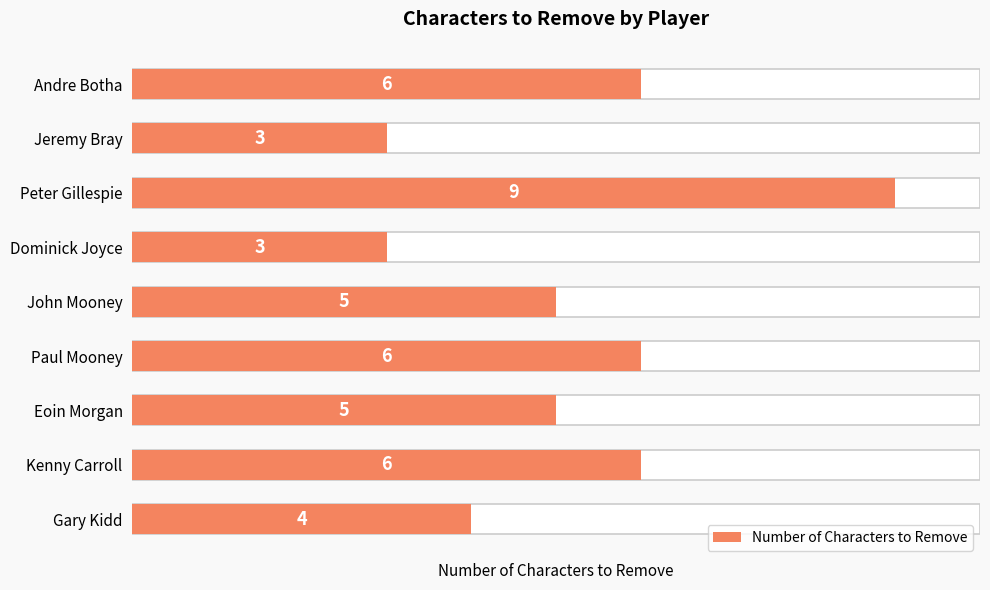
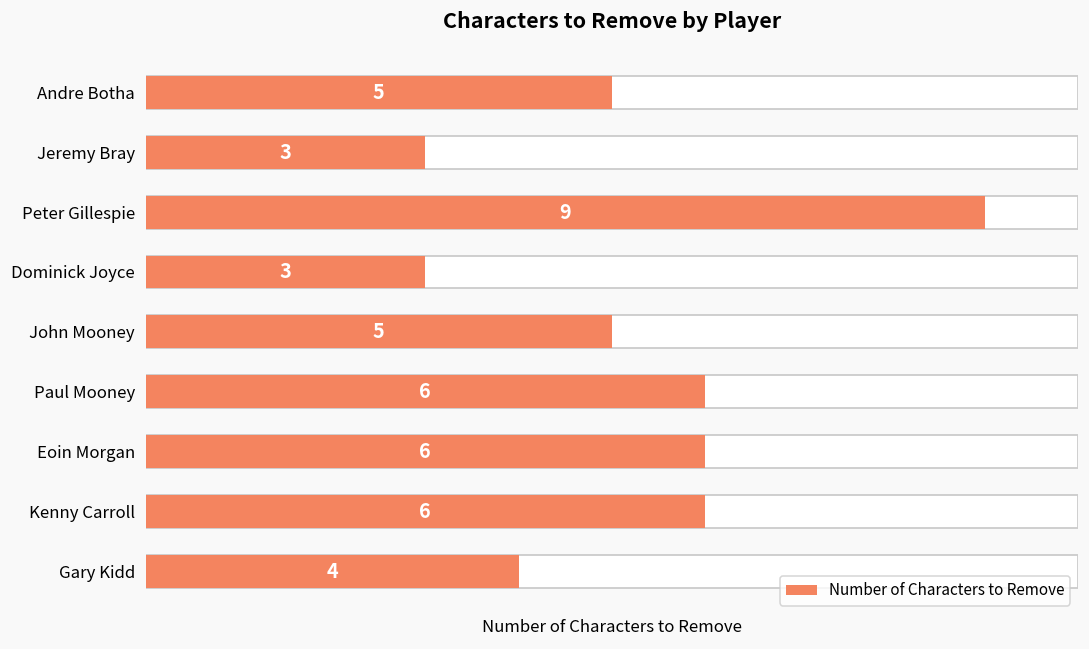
  {
-   "Andre Botha": 6,
+   "Andre Botha": 5,
    "Jeremy Bray": 3,
    "Peter Gillespie": 9,
    "Dominick Joyce": 3,
    "John Mooney": 5,
    "Paul Mooney": 6,
-   "Eoin Morgan": 5,
+   "Eoin Morgan": 6,
    "Kenny Carroll": 6,
    "Gary Kidd": 4
  }
